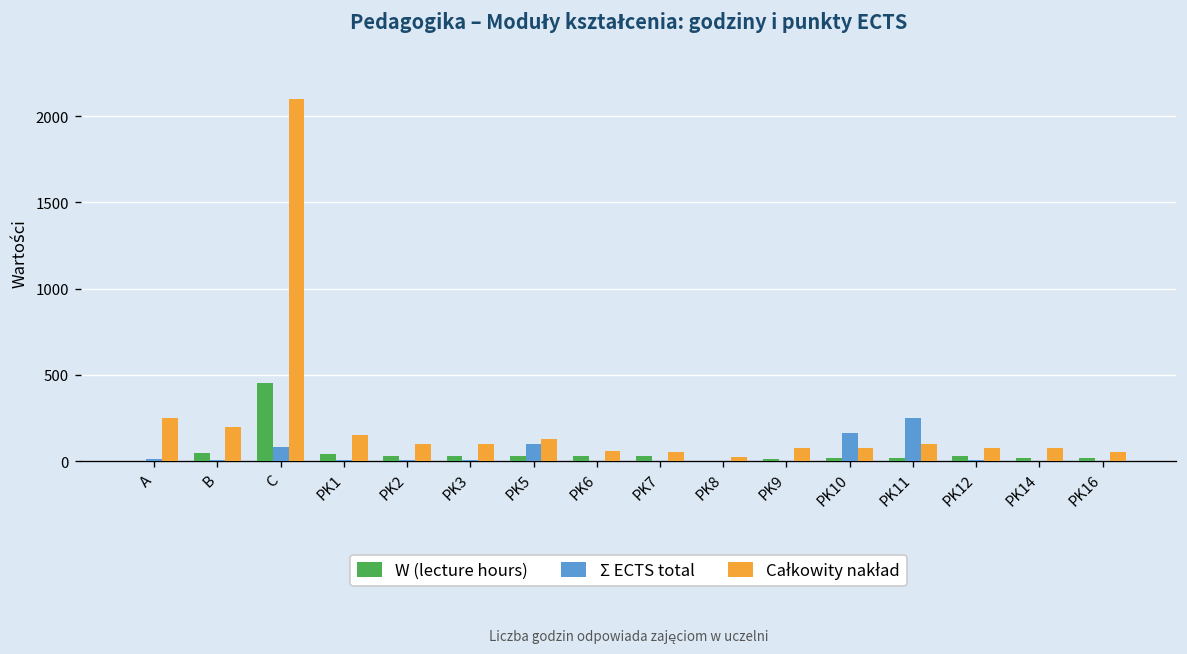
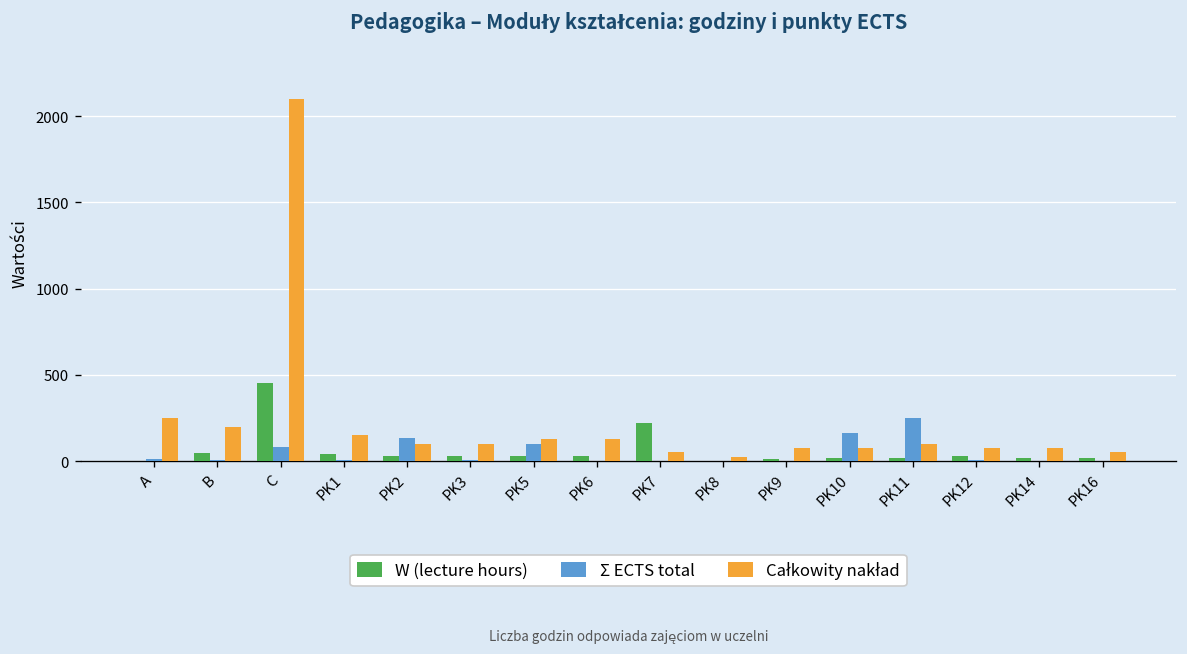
  {
    "W (lecture hours)": {
      "B": 50,
      "C": 450,
      "PK1": 40,
      "PK2": 30,
      "PK3": 30,
      "PK5": 30,
      "PK6": 30,
-     "PK7": 30,
+     "PK7": 220,
      "PK8": 0,
      "PK12": 30
    },
    "Σ ECTS total": {
      "C": 80,
-     "PK2": 0,
+     "PK2": 140,
      "PK5": 100,
      "PK10": 160,
      "PK11": 250
    },
    "Całkowity nakład": {
      "A": 250,
      "B": 200,
      "C": 2100,
      "PK1": 150,
      "PK2": 100,
      "PK3": 100,
      "PK5": 130,
-     "PK6": 60,
+     "PK6": 130,
      "PK7": 50,
      "PK8": 30,
      "PK9": 80,
      "PK10": 80,
      "PK11": 100,
      "PK12": 80,
      "PK14": 80,
      "PK16": 50
    }
  }
